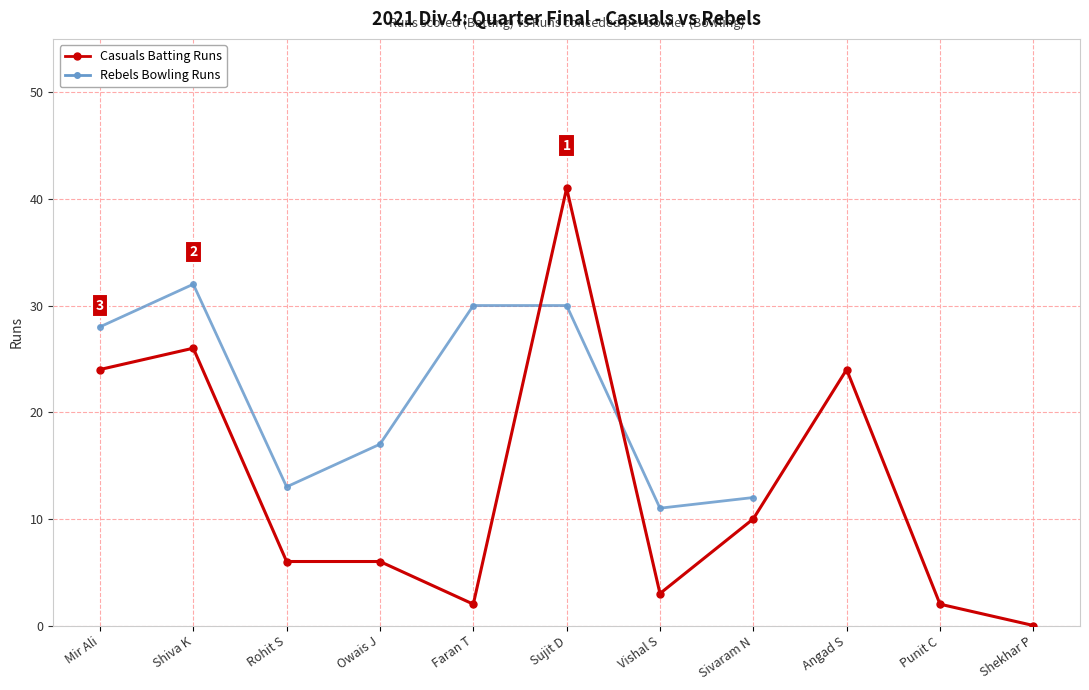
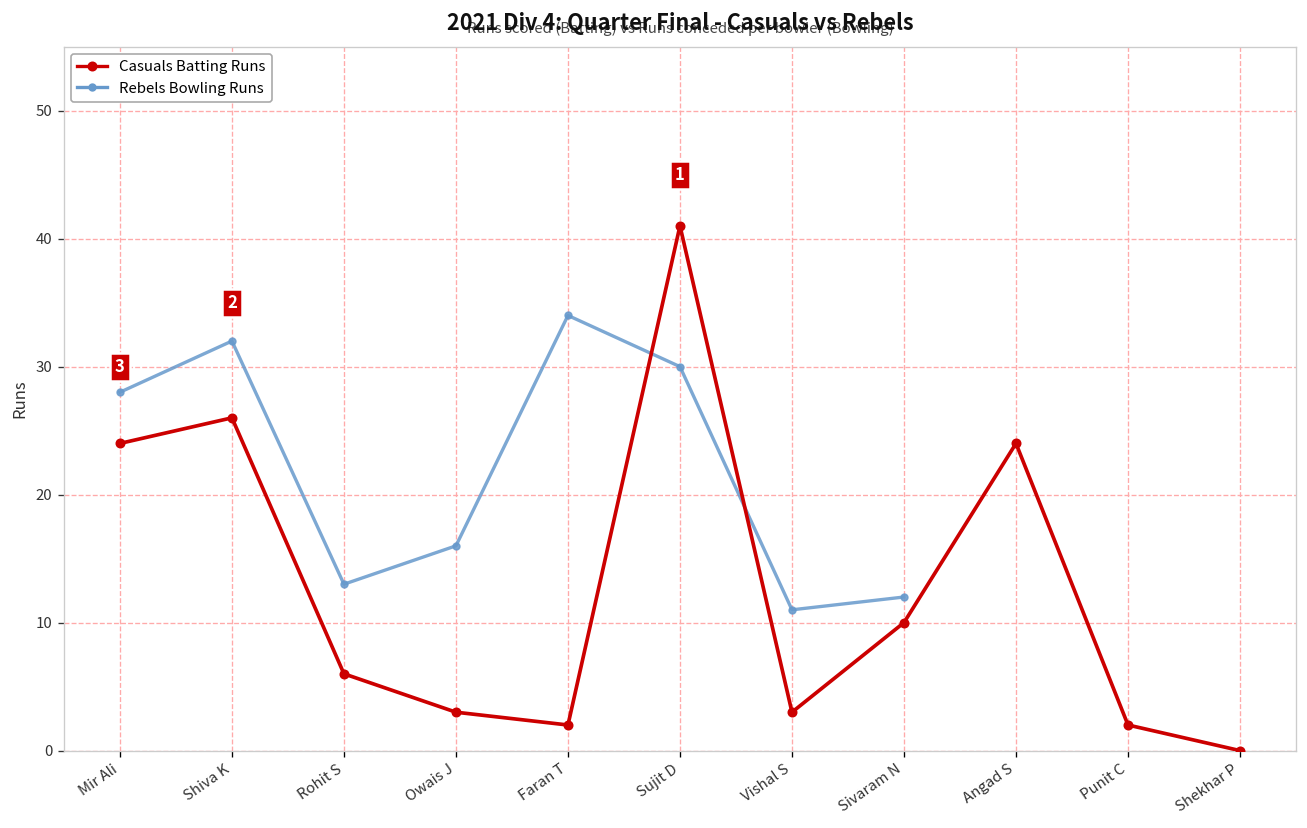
  {
    "Casuals Batting Runs": {
      "Mir Ali": 24,
      "Shiva K": 26,
      "Rohit S": 6,
-     "Owais J": 6,
+     "Owais J": 3,
      "Faran T": 2,
      "Sujit D": 41,
      "Vishal S": 3,
      "Sivaram N": 10,
      "Angad S": 24,
      "Punit C": 2,
      "Shekhar P": 0
    },
    "Rebels Bowling Runs": {
      "Rohit S": 13,
-     "Owais J": 17,
-     "Faran T": 30,
+     "Owais J": 16,
+     "Faran T": 34,
      "Sujit D": 30,
      "Vishal S": 11,
      "Sivaram N": 12
    }
  }
